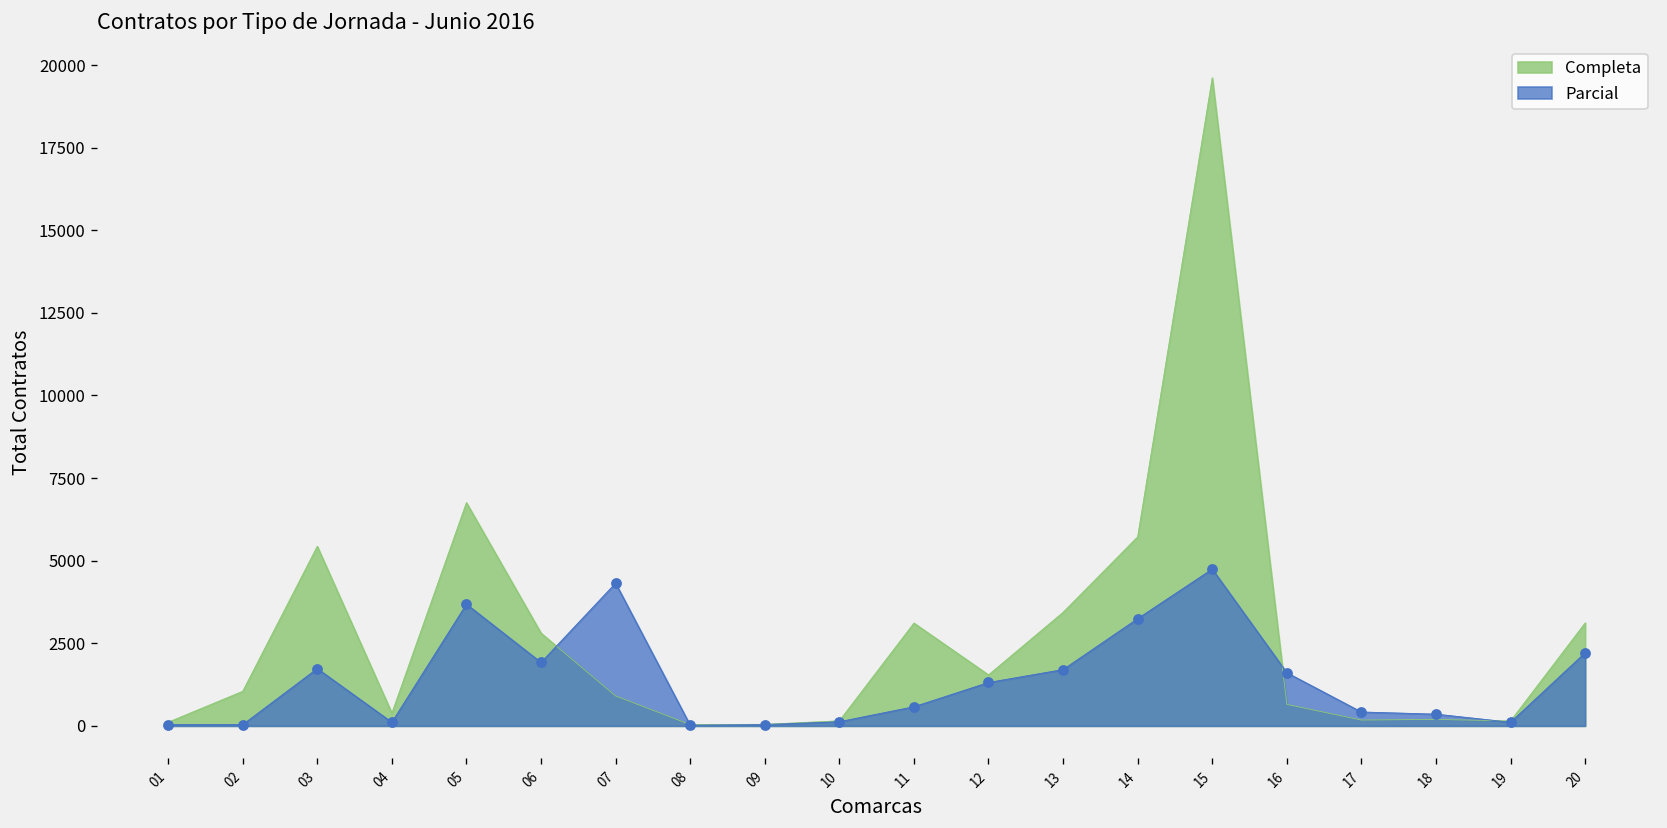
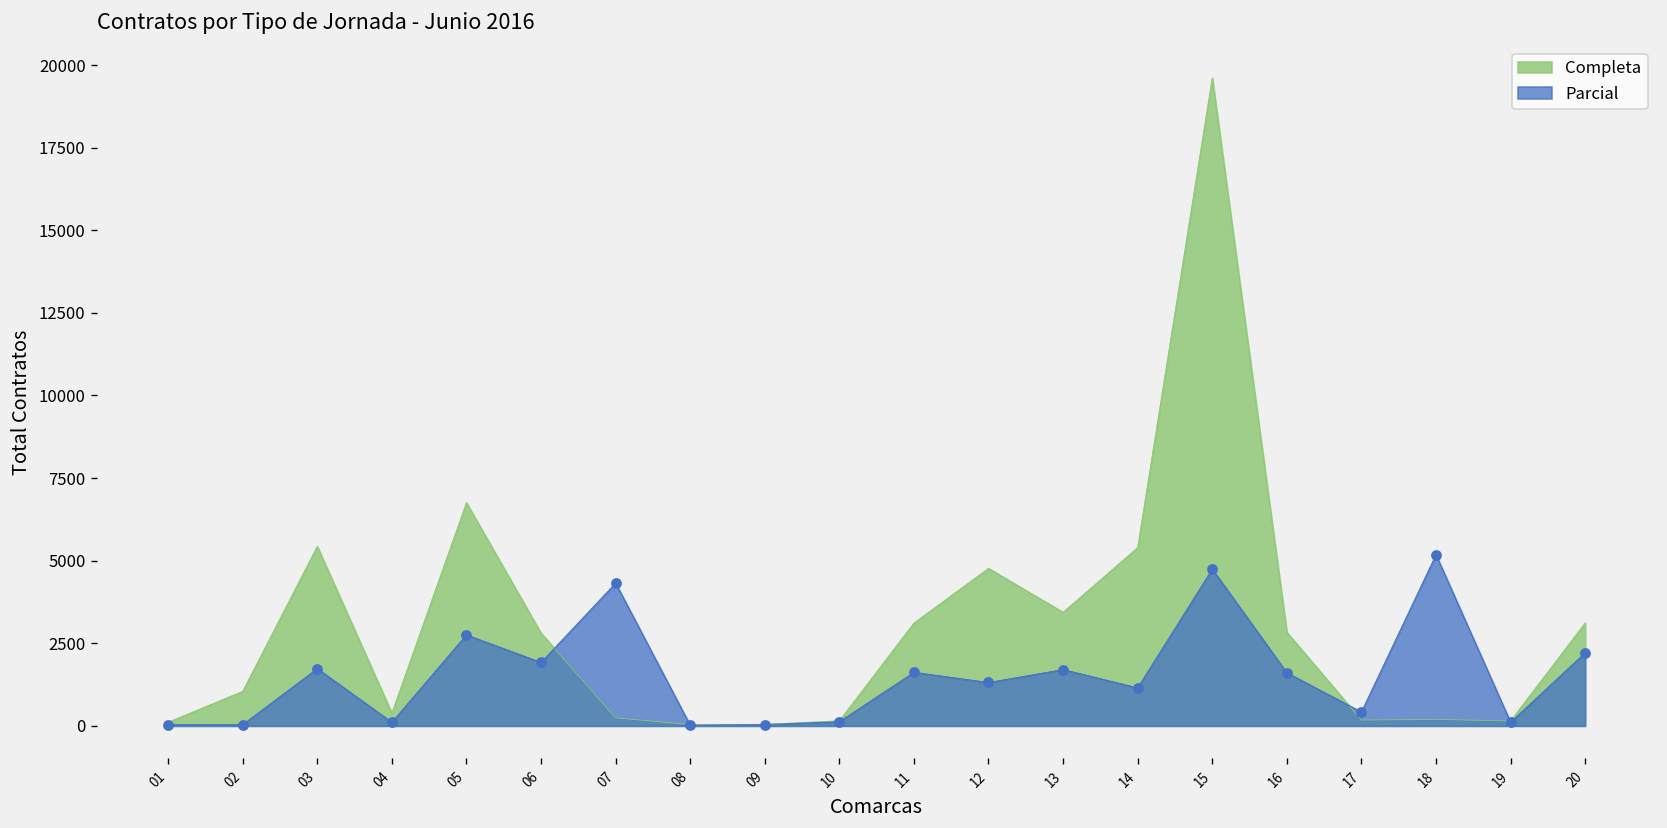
  {
    "Completa": {
      "02": 1000,
      "03": 5400,
      "04": 400,
      "05": 6800,
      "06": 2800,
-     "07": 900,
+     "07": 200,
      "11": 3100,
-     "12": 1500,
+     "12": 4800,
      "13": 3400,
-     "14": 5700,
+     "14": 5400,
      "15": 19600,
-     "16": 700,
+     "16": 2800,
      "17": 200,
      "18": 200,
      "20": 3100
    },
    "Parcial": {
      "02": 0,
      "03": 1700,
      "04": 100,
-     "05": 3700,
+     "05": 2800,
      "06": 1900,
      "07": 4300,
-     "11": 600,
+     "11": 1600,
      "12": 1300,
      "13": 1700,
-     "14": 3200,
+     "14": 1200,
      "15": 4700,
      "16": 1600,
      "17": 400,
-     "18": 400,
+     "18": 5200,
      "20": 2200
    }
  }
